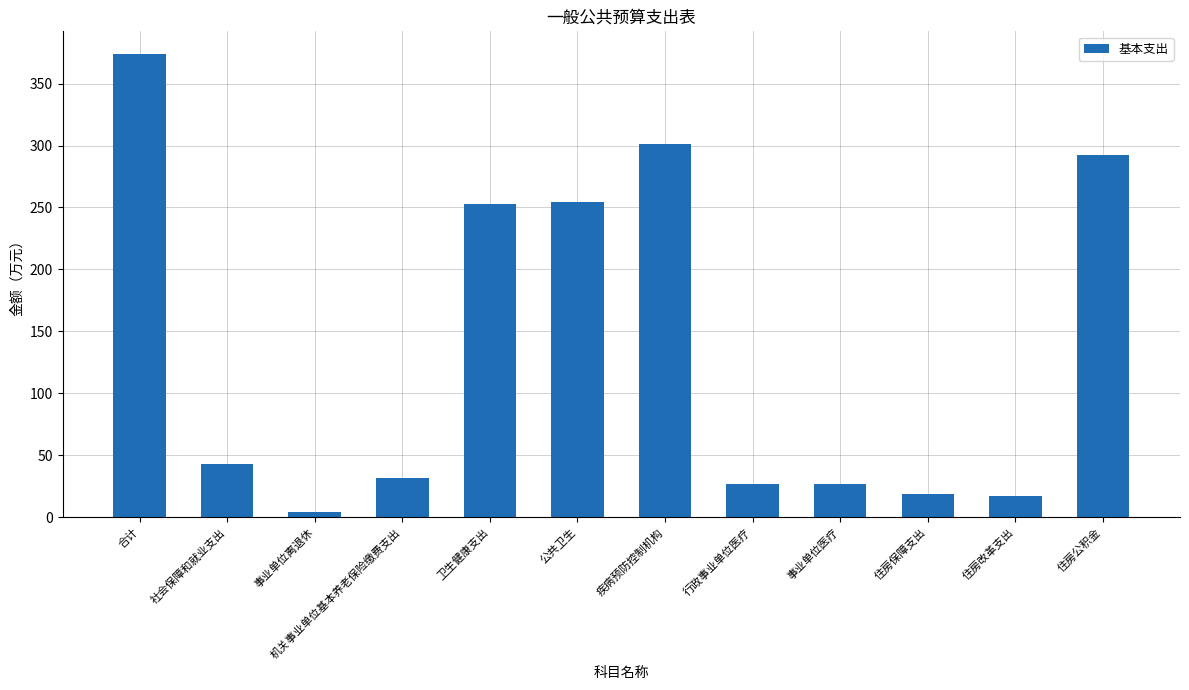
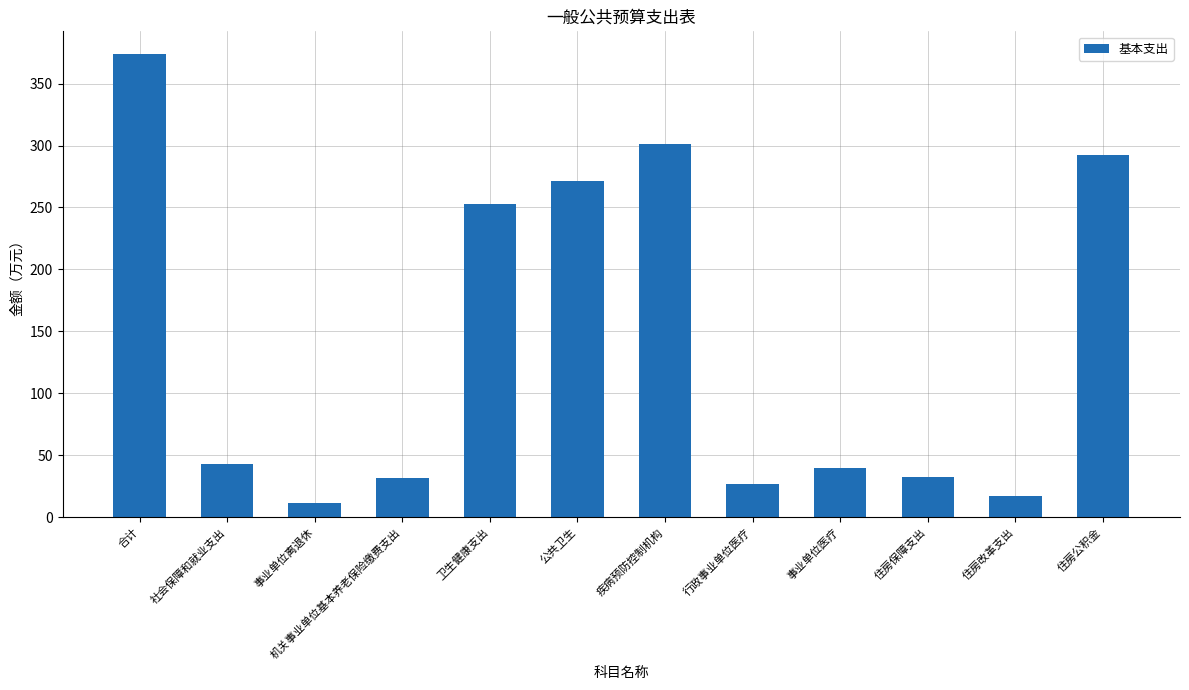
  {
    "合计": 373,
    "社会保障和就业支出": 43,
-   "事业单位离退休": 4,
+   "事业单位离退休": 11,
    "机关事业单位基本养老保险缴费支出": 32,
    "卫生健康支出": 253,
-   "公共卫生": 254,
+   "公共卫生": 271,
    "疾病预防控制机构": 301,
    "行政事业单位医疗": 27,
-   "事业单位医疗": 27,
-   "住房保障支出": 19,
+   "事业单位医疗": 40,
+   "住房保障支出": 32,
    "住房改革支出": 17,
    "住房公积金": 293
  }
